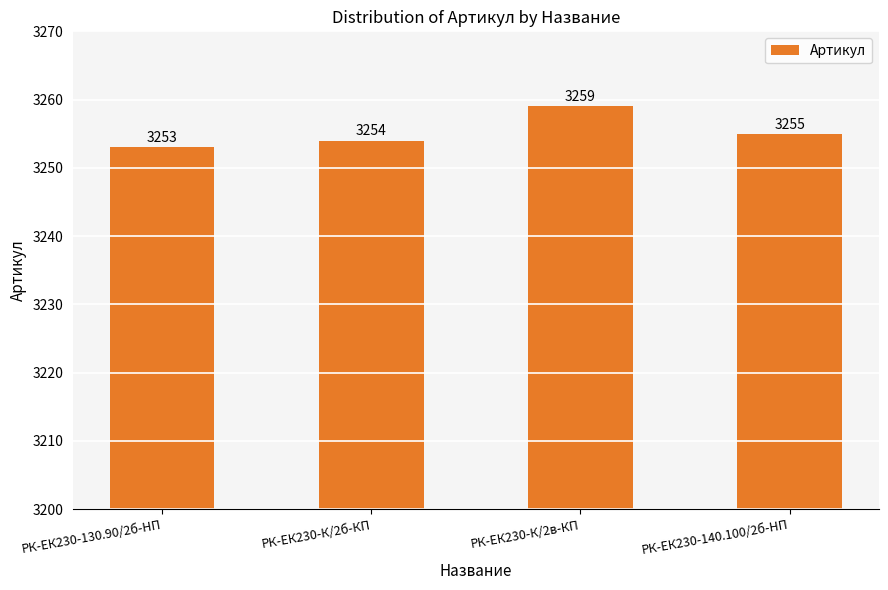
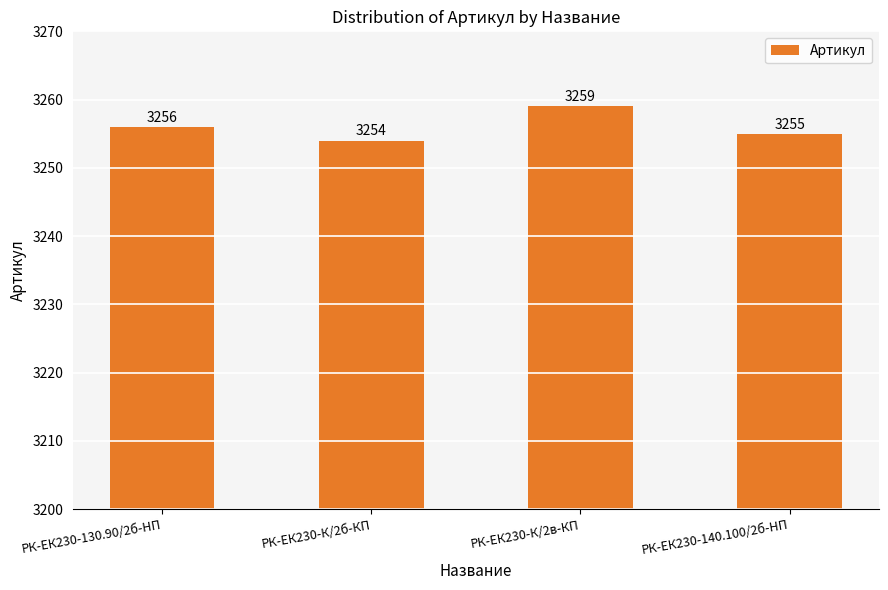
  {
-   "РК-ЕК230-130.90/2б-HП": 3253,
+   "РК-ЕК230-130.90/2б-HП": 3256,
    "РК-ЕК230-К/2б-КП": 3254,
    "РК-ЕК230-К/2в-КП": 3259,
    "РК-ЕК230-140.100/2б-HП": 3255
  }
